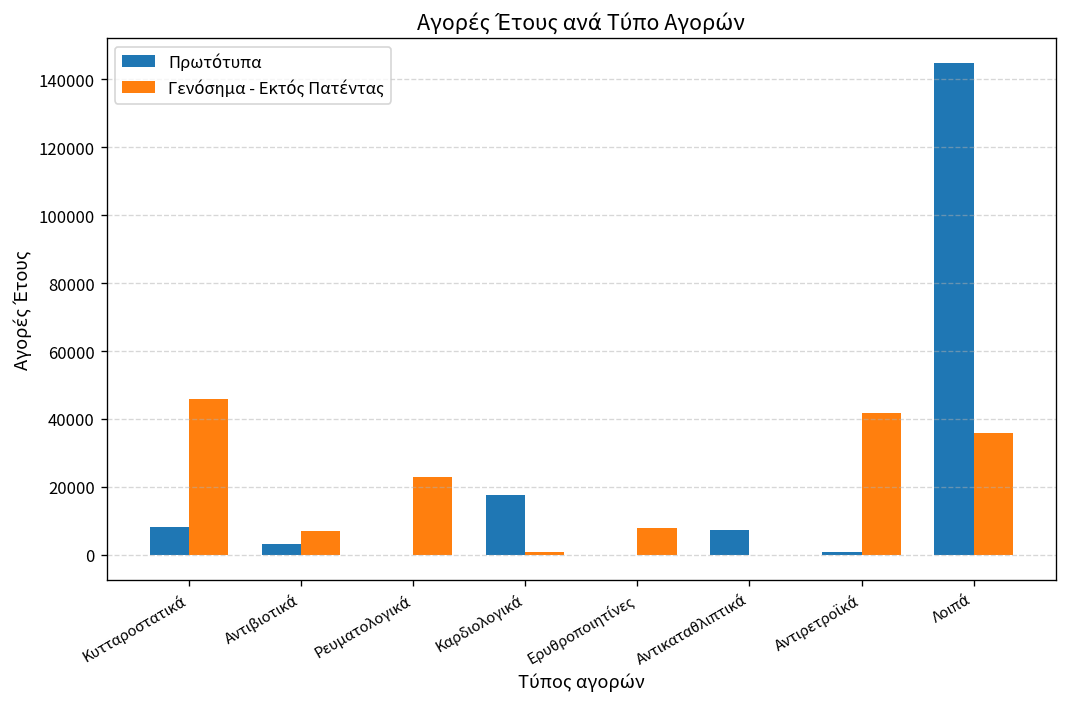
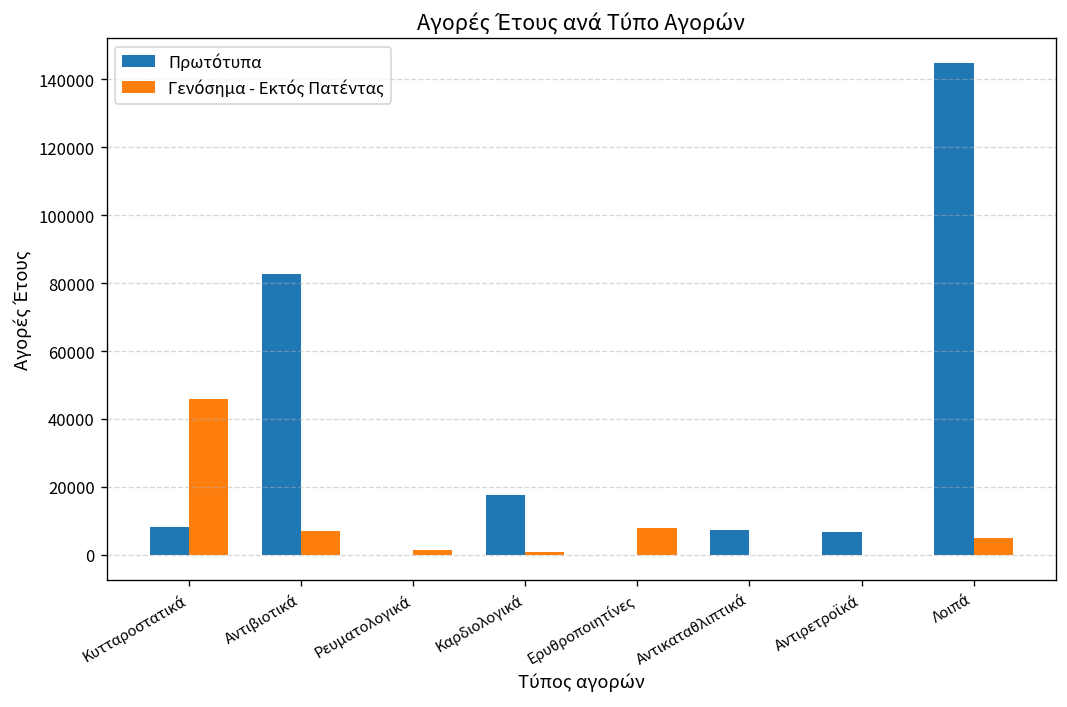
  {
    "Πρωτότυπα": {
      "Κυτταροστατικά": 8000,
-     "Αντιβιοτικά": 3000,
+     "Αντιβιοτικά": 83000,
      "Καρδιολογικά": 18000,
      "Ερυθροποιητίνες": 0,
      "Αντικαταθλιπτικά": 7000,
-     "Αντιρετροϊκά": 1000,
+     "Αντιρετροϊκά": 7000,
      "Λοιπά": 145000
    },
    "Γενόσημα - Εκτός Πατέντας": {
      "Κυτταροστατικά": 46000,
      "Αντιβιοτικά": 7000,
-     "Ρευματολογικά": 23000,
+     "Ρευματολογικά": 1000,
      "Καρδιολογικά": 1000,
      "Ερυθροποιητίνες": 8000,
-     "Αντιρετροϊκά": 42000,
-     "Λοιπά": 36000
+     "Αντιρετροϊκά": 0,
+     "Λοιπά": 5000
    }
  }
